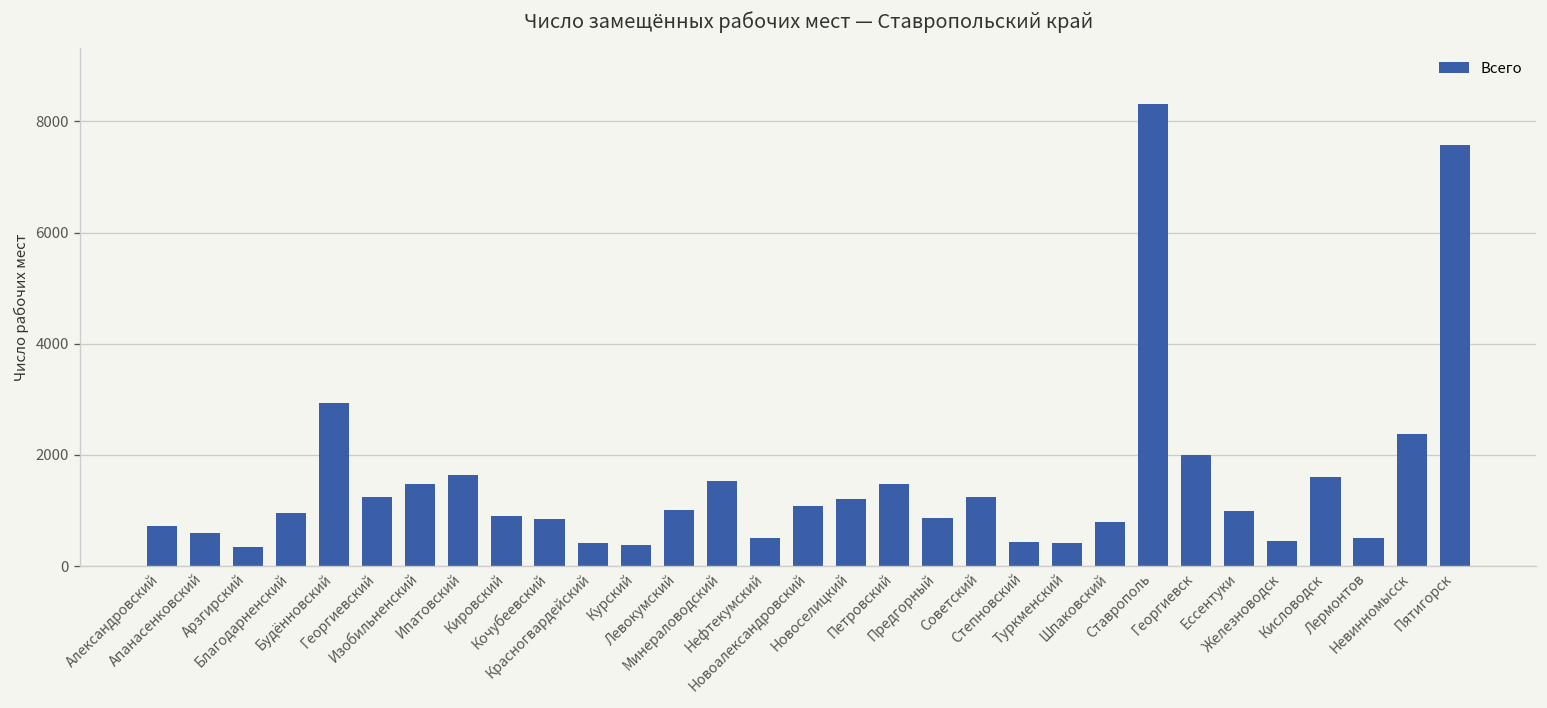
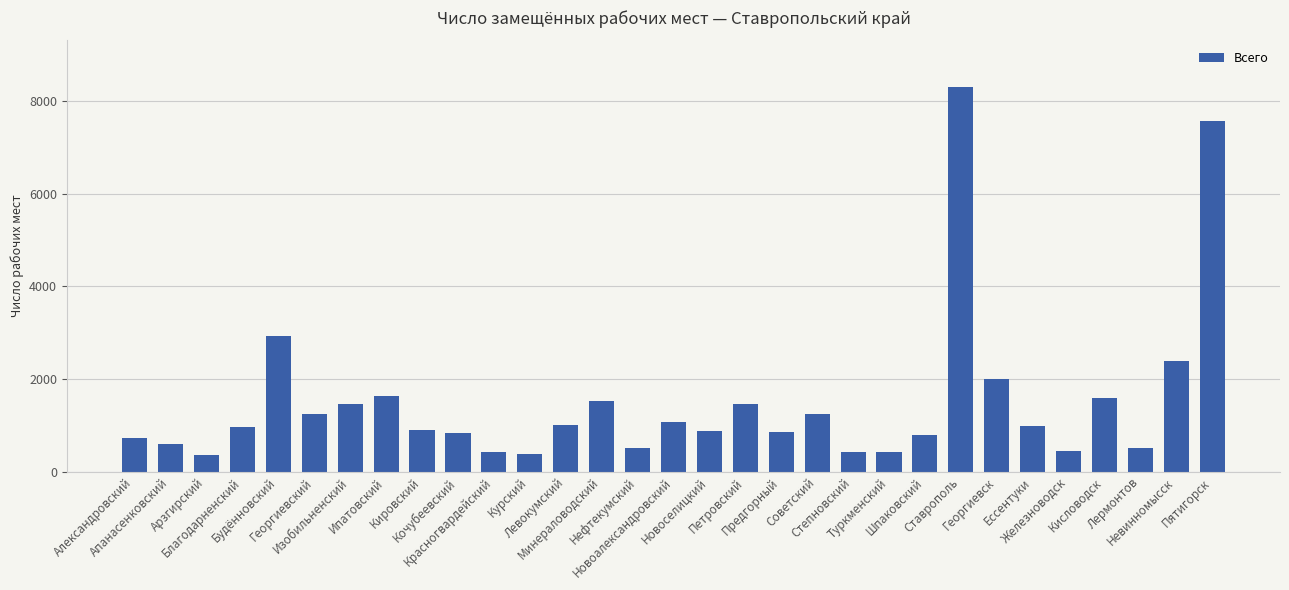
  {
    "Александровский": 700,
    "Апанасенковский": 600,
    "Арзгирский": 400,
    "Благодарненский": 1000,
    "Будённовский": 2900,
    "Георгиевский": 1200,
    "Изобильненский": 1500,
    "Ипатовский": 1600,
    "Кировский": 900,
    "Кочубеевский": 800,
    "Красногвардейский": 400,
    "Курский": 400,
    "Левокумский": 1000,
    "Минераловодский": 1500,
    "Нефтекумский": 500,
    "Новоалександровский": 1100,
-   "Новоселицкий": 1200,
+   "Новоселицкий": 900,
    "Петровский": 1500,
    "Предгорный": 900,
    "Советский": 1300,
    "Степновский": 400,
    "Туркменский": 400,
    "Шпаковский": 800,
    "Ставрополь": 8300,
    "Георгиевск": 2000,
    "Ессентуки": 1000,
    "Железноводск": 500,
    "Кисловодск": 1600,
    "Лермонтов": 500,
    "Невинномысск": 2400,
    "Пятигорск": 7600
  }
